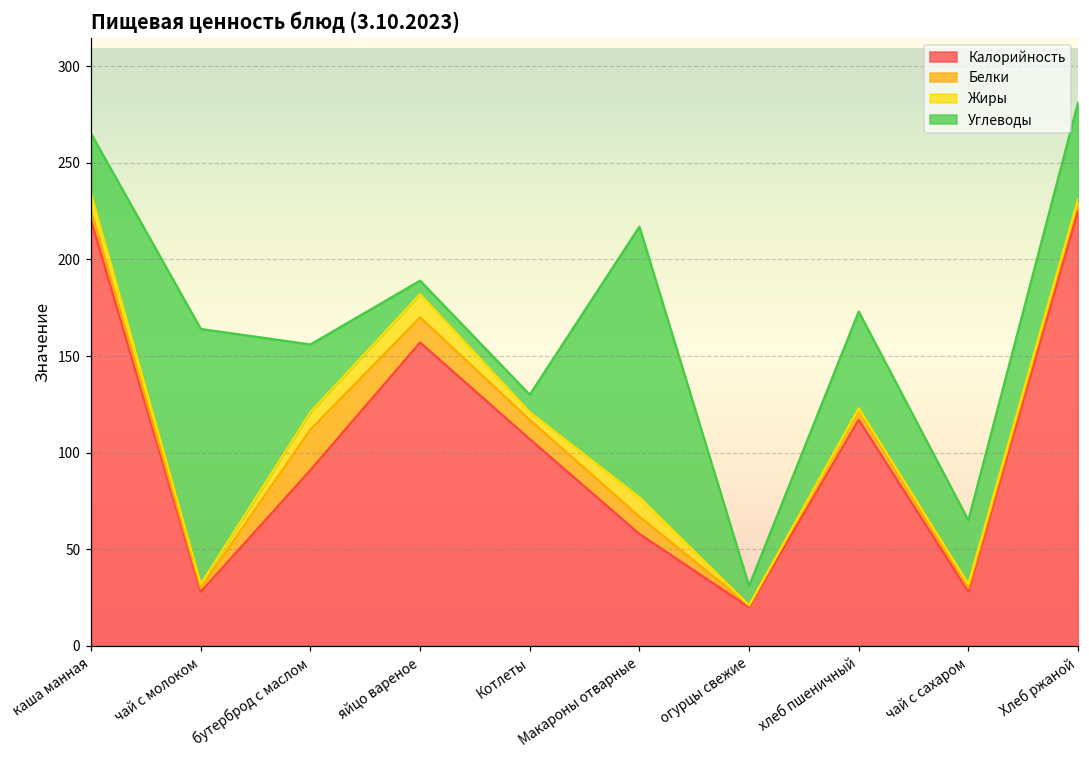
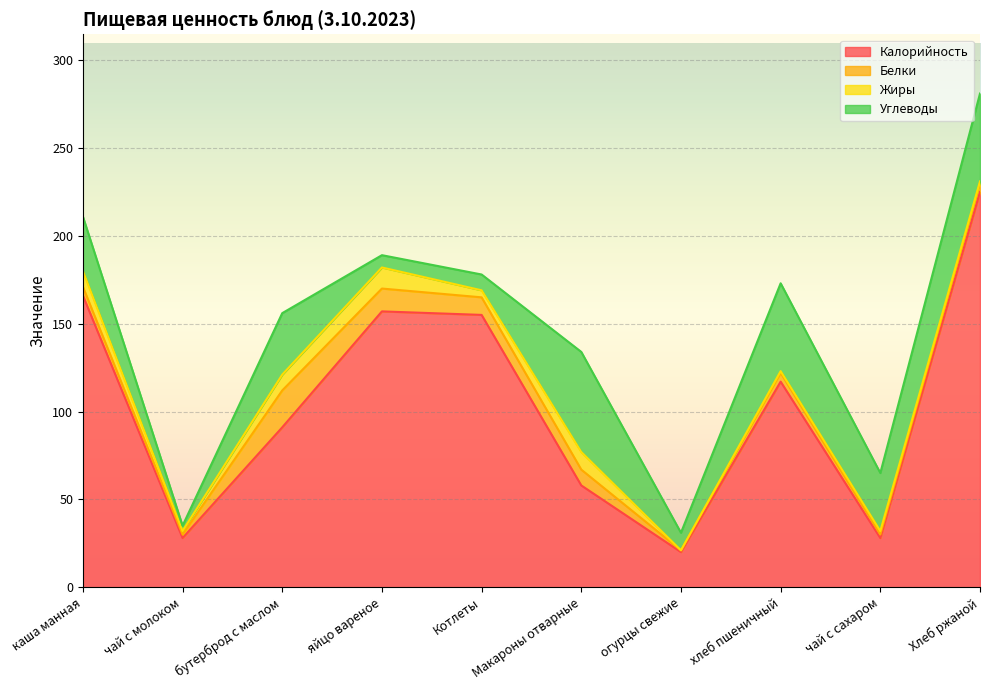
  {
    "Калорийность": {
-     "каша манная": 220,
+     "каша манная": 166,
      "чай с молоком": 28,
      "бутерброд с маслом": 91,
      "яйцо вареное": 157,
-     "Котлеты": 107,
+     "Котлеты": 155,
      "Макароны отварные": 58,
      "хлеб пшеничный": 117,
      "чай с сахаром": 28,
      "Хлеб ржаной": 225
    },
    "Углеводы": {
      "каша манная": 31,
-     "чай с молоком": 132,
+     "чай с молоком": 3,
      "бутерброд с маслом": 35,
      "яйцо вареное": 7,
      "Котлеты": 9,
-     "Макароны отварные": 140,
+     "Макароны отварные": 57,
      "огурцы свежие": 10,
      "хлеб пшеничный": 50,
      "чай с сахаром": 33,
      "Хлеб ржаной": 50
    }
  }
